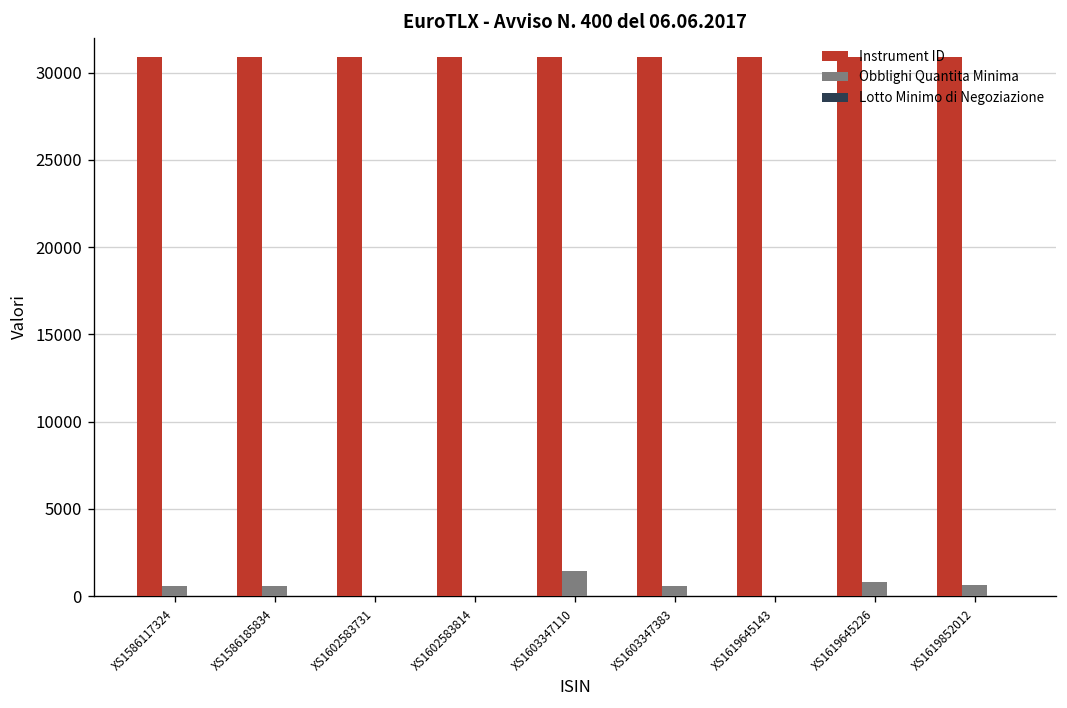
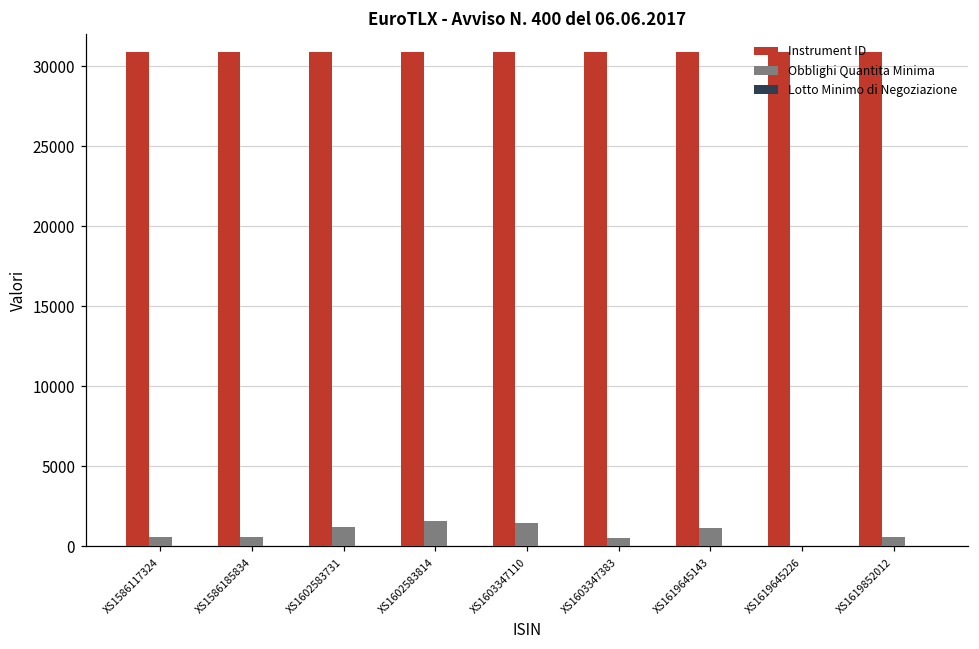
  {
    "Instrument ID": {
      "XS1586117324": 30900,
      "XS1586185834": 30900,
      "XS1602583731": 30900,
      "XS1602583814": 30900,
      "XS1603347110": 30900,
      "XS1603347383": 30900,
      "XS1619645143": 30900,
      "XS1619645226": 30900,
      "XS1619852012": 30900
    },
    "Obblighi Quantita Minima": {
      "XS1586117324": 600,
      "XS1586185834": 600,
-     "XS1602583731": 0,
-     "XS1602583814": 0,
+     "XS1602583731": 1200,
+     "XS1602583814": 1600,
      "XS1603347110": 1500,
      "XS1603347383": 600,
-     "XS1619645143": 0,
-     "XS1619645226": 800,
+     "XS1619645143": 1200,
+     "XS1619645226": 0,
      "XS1619852012": 600
    }
  }
